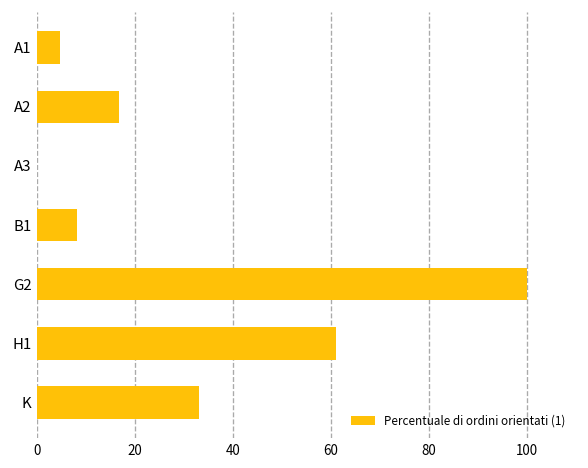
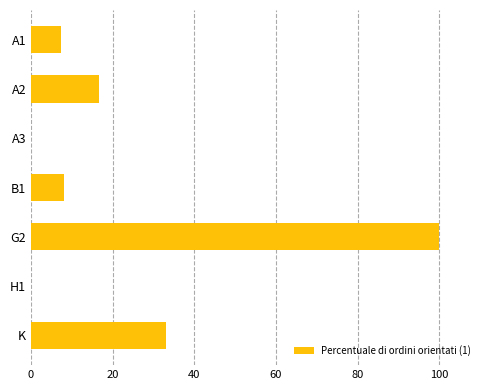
  {
-   "A1": 5,
+   "A1": 7,
    "A2": 17,
    "A3": 0,
    "B1": 8,
    "G2": 100,
-   "H1": 61,
+   "H1": 0,
    "K": 33
  }
